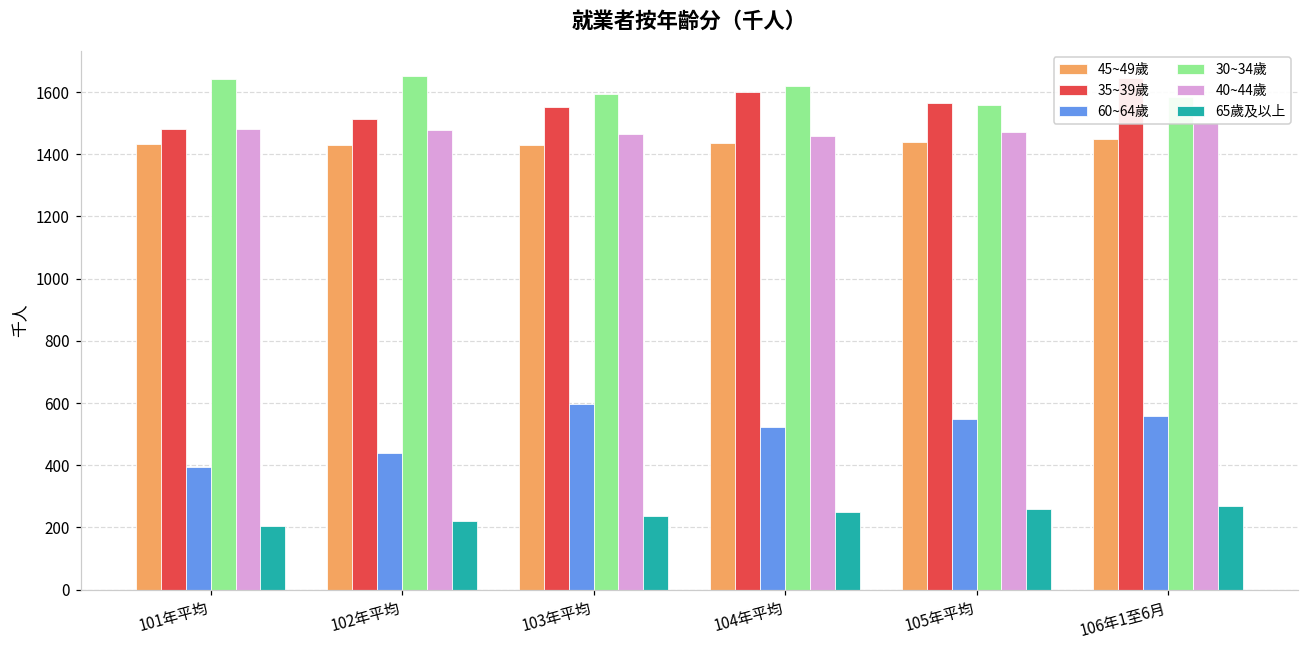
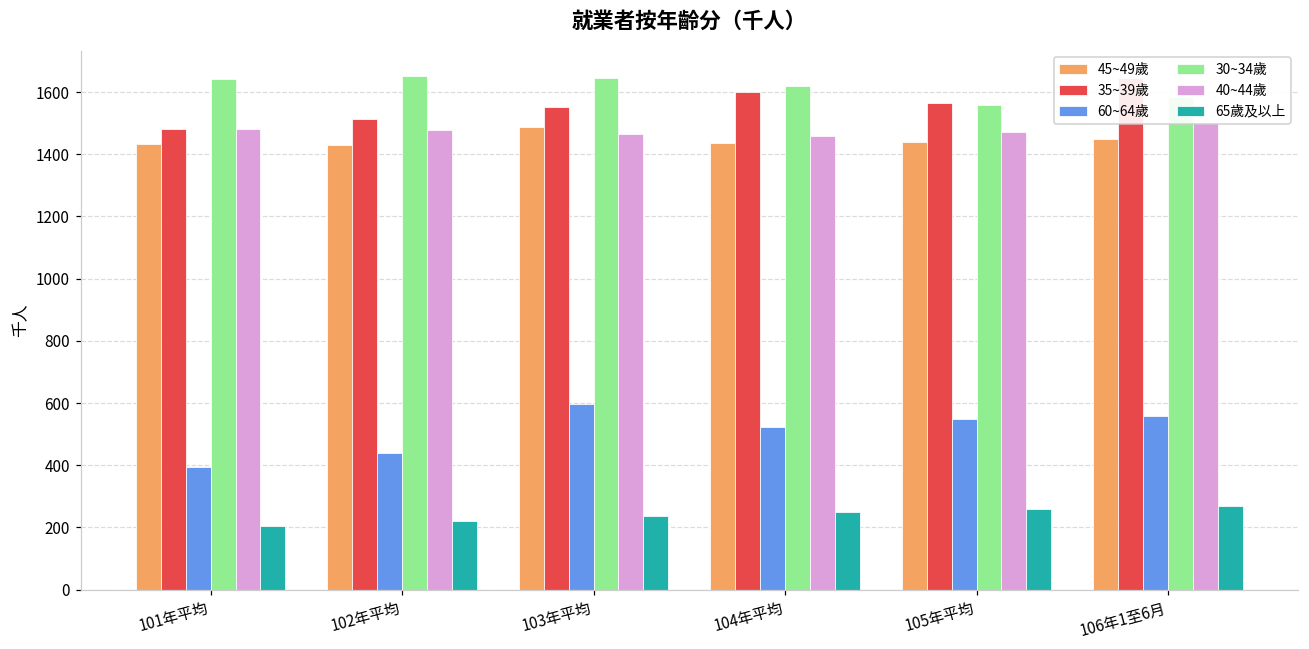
  {
    "45~49歲": {
      "101年平均": 1430,
      "102年平均": 1430,
-     "103年平均": 1430,
+     "103年平均": 1490,
      "104年平均": 1440,
      "105年平均": 1440,
      "106年1至6月": 1450
    },
    "35~39歲": {
      "101年平均": 1480,
      "102年平均": 1510,
      "103年平均": 1550,
      "104年平均": 1600,
      "105年平均": 1570
    },
    "60~64歲": {
      "101年平均": 390,
      "102年平均": 440,
      "103年平均": 600,
      "104年平均": 520,
      "105年平均": 550,
      "106年1至6月": 560
    },
    "30~34歲": {
      "101年平均": 1640,
      "102年平均": 1650,
-     "103年平均": 1590,
+     "103年平均": 1640,
      "104年平均": 1620,
      "105年平均": 1560
    },
    "40~44歲": {
      "101年平均": 1480,
      "102年平均": 1480,
      "103年平均": 1460,
      "104年平均": 1460,
      "105年平均": 1470
    },
    "65歲及以上": {
      "101年平均": 210,
      "102年平均": 220,
      "103年平均": 240,
      "104年平均": 250,
      "105年平均": 260,
      "106年1至6月": 270
    }
  }
